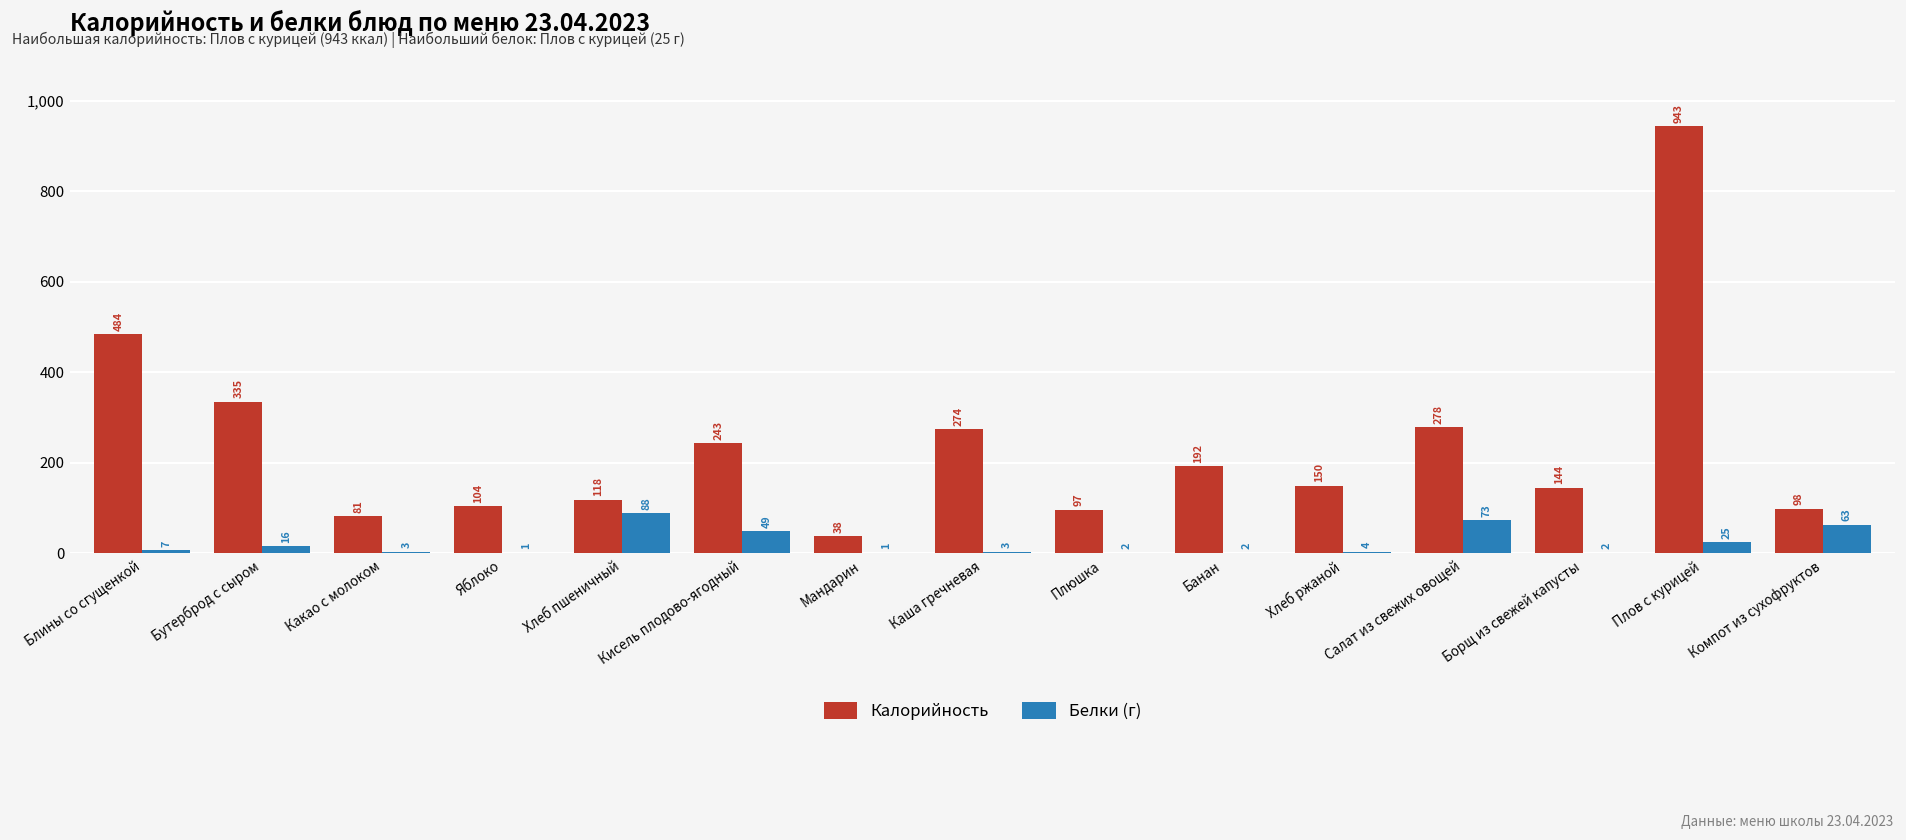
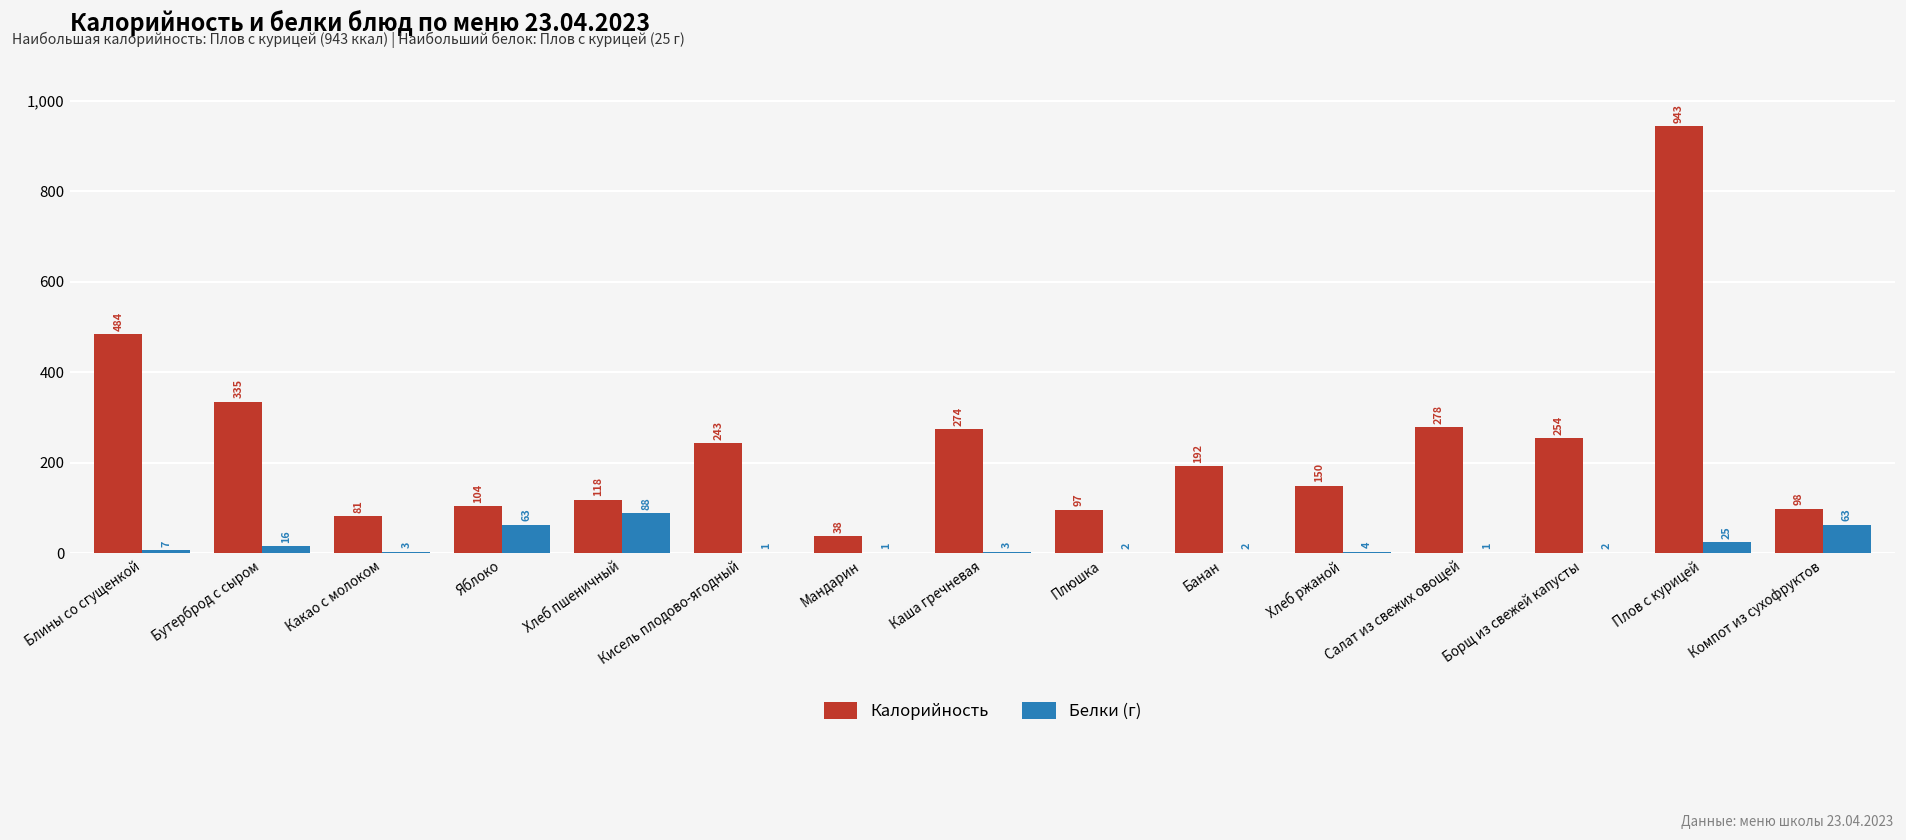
  {
    "Калорийность": {
      "Блины со сгущенкой": 484,
      "Бутерброд с сыром": 335,
      "Яблоко": 104,
      "Хлеб пшеничный": 118,
      "Кисель плодово-ягодный": 243,
      "Мандарин": 38,
      "Каша гречневая": 274,
      "Плюшка": 97,
      "Банан": 192,
      "Хлеб ржаной": 150,
      "Салат из свежих овощей": 278,
-     "Борщ из свежей капусты": 144,
+     "Борщ из свежей капусты": 254,
      "Плов с курицей": 943,
      "Компот из сухофруктов": 98
    },
    "Белки (г)": {
      "Блины со сгущенкой": 7,
      "Бутерброд с сыром": 16,
      "Какао с молоком": 3,
-     "Яблоко": 1,
+     "Яблоко": 63,
      "Хлеб пшеничный": 88,
-     "Кисель плодово-ягодный": 49,
+     "Кисель плодово-ягодный": 1,
      "Мандарин": 1,
      "Каша гречневая": 3,
      "Плюшка": 2,
      "Банан": 2,
      "Хлеб ржаной": 4,
-     "Салат из свежих овощей": 73,
+     "Салат из свежих овощей": 1,
      "Борщ из свежей капусты": 2,
      "Плов с курицей": 25
    }
  }
